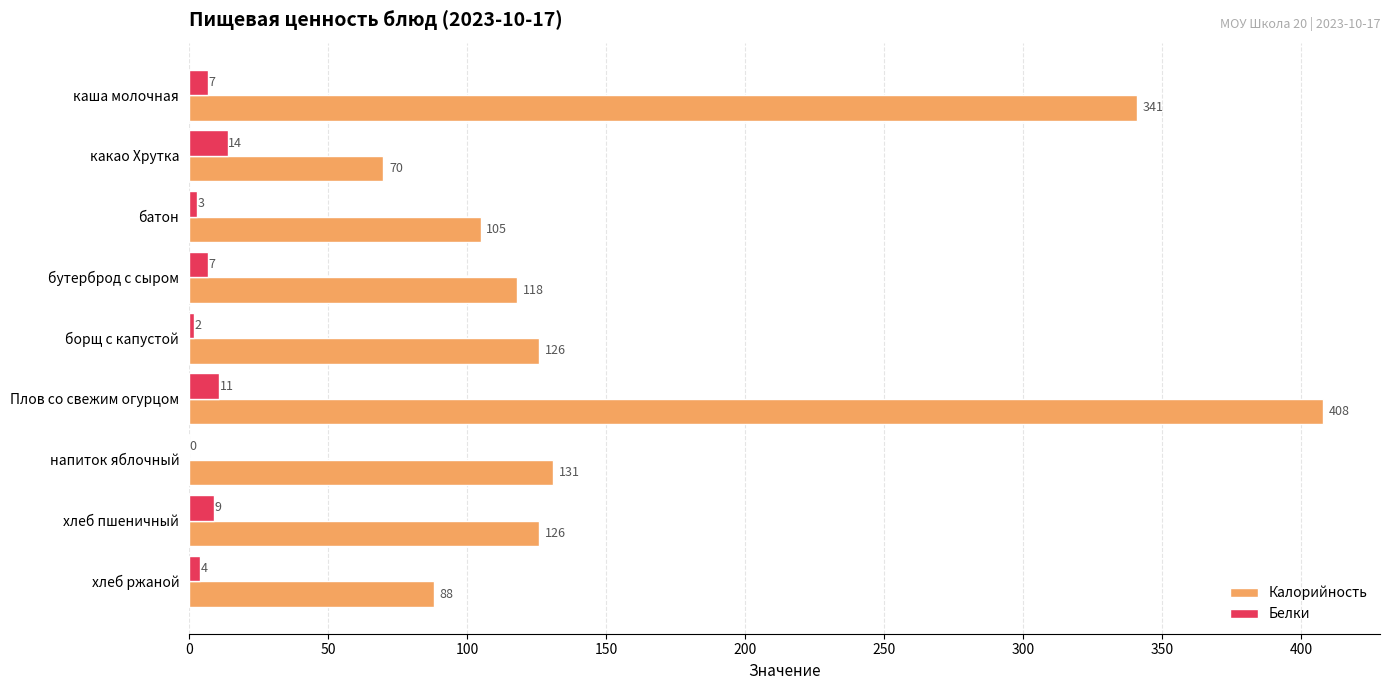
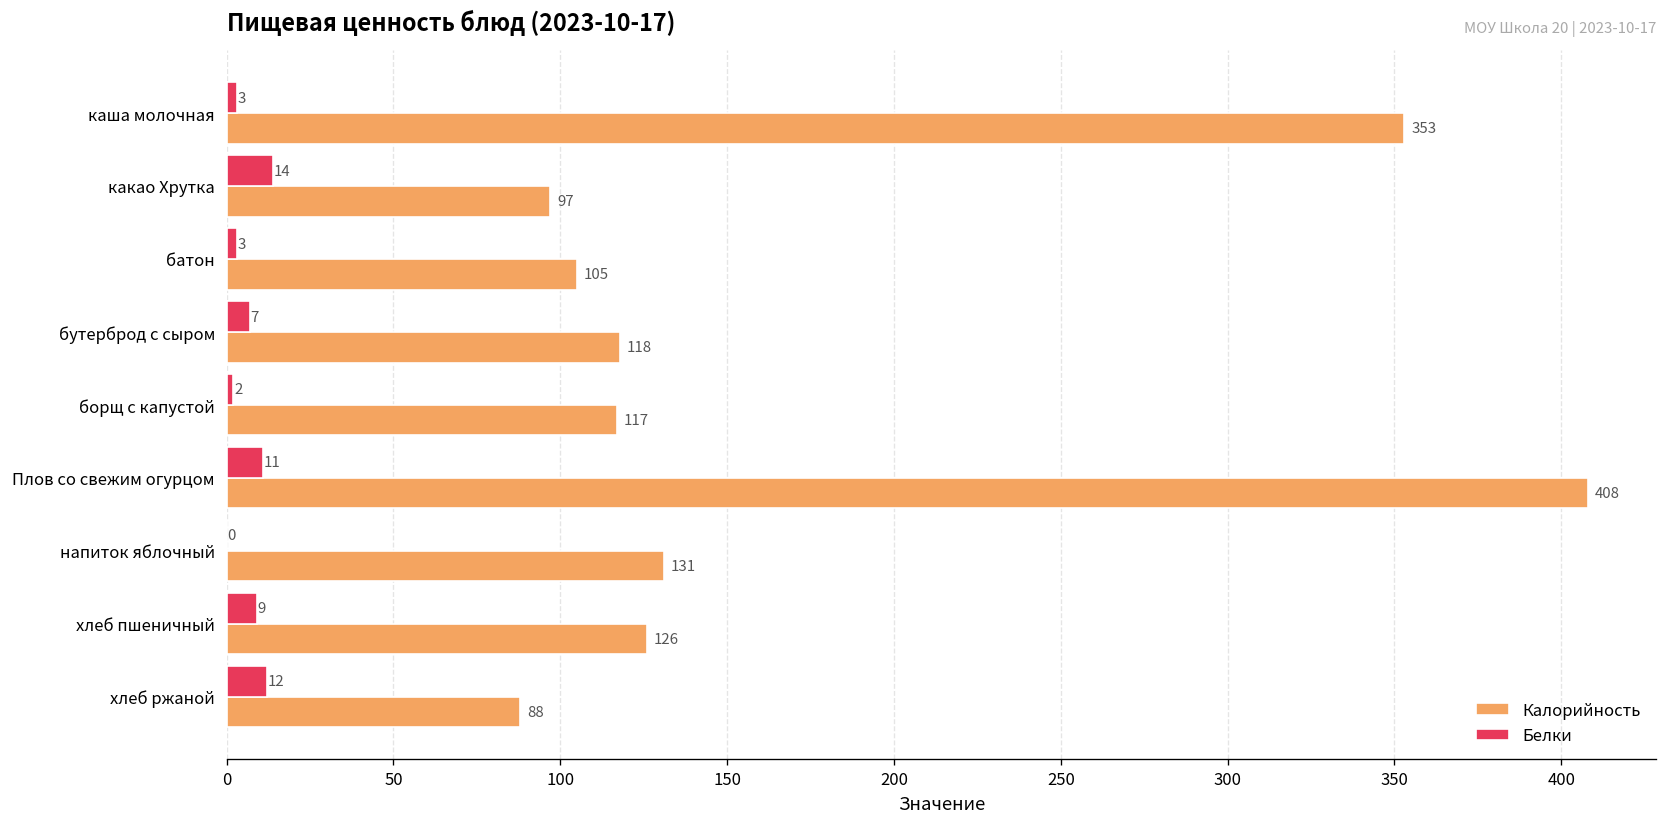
  {
    "Калорийность": {
-     "каша молочная": 341,
-     "какао Хрутка": 70,
+     "каша молочная": 353,
+     "какао Хрутка": 97,
      "батон": 105,
      "бутерброд с сыром": 118,
-     "борщ с капустой": 126,
+     "борщ с капустой": 117,
      "Плов со свежим огурцом": 408,
      "напиток яблочный": 131,
      "хлеб пшеничный": 126,
      "хлеб ржаной": 88
    },
    "Белки": {
-     "каша молочная": 7,
+     "каша молочная": 3,
      "какао Хрутка": 14,
      "батон": 3,
      "бутерброд с сыром": 7,
      "борщ с капустой": 2,
      "Плов со свежим огурцом": 11,
      "напиток яблочный": 0,
      "хлеб пшеничный": 9,
-     "хлеб ржаной": 4
+     "хлеб ржаной": 12
    }
  }
